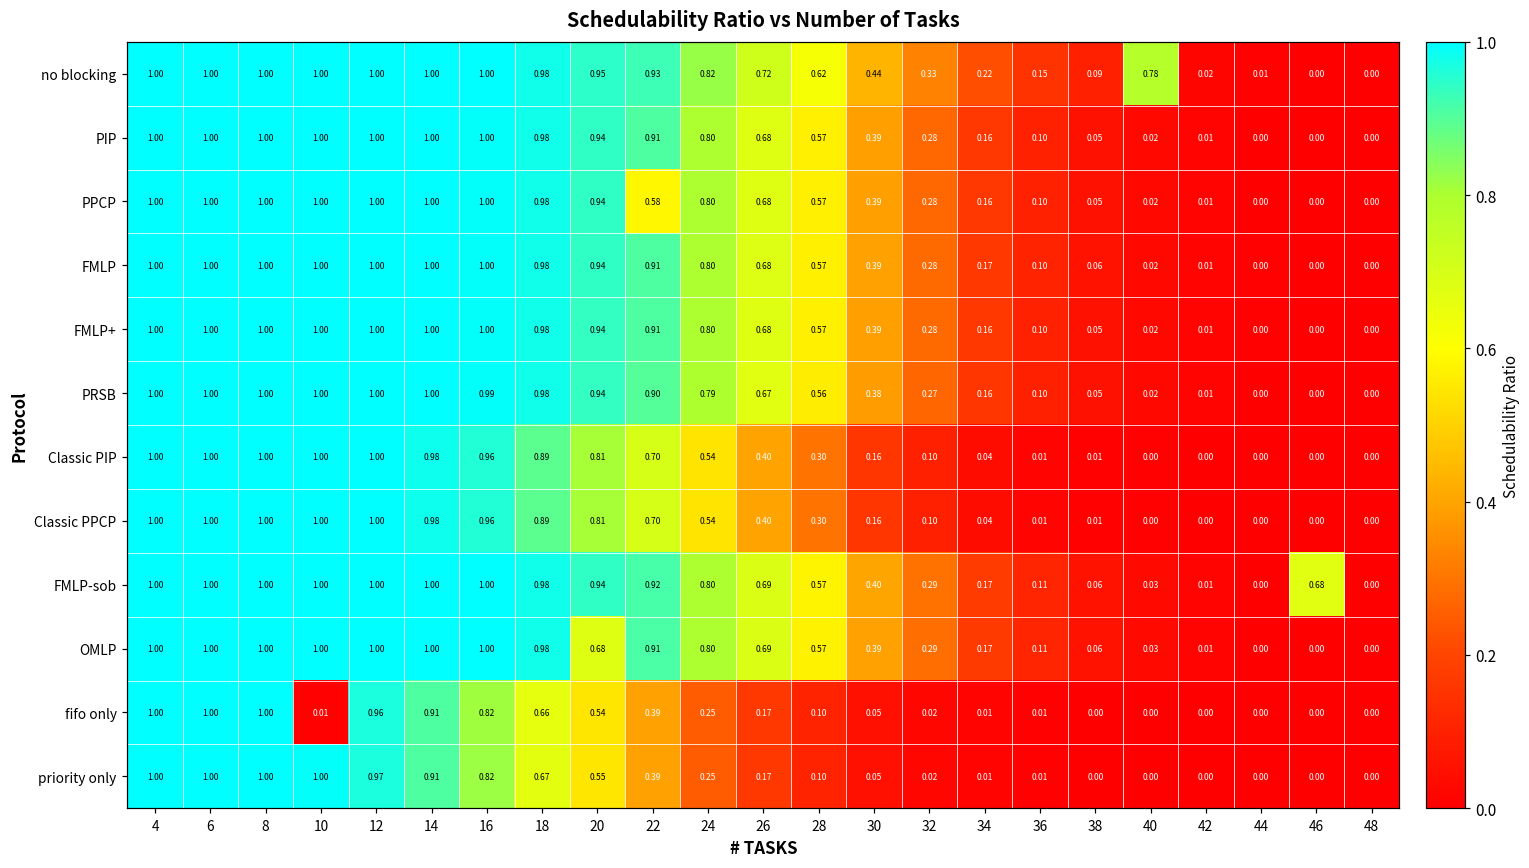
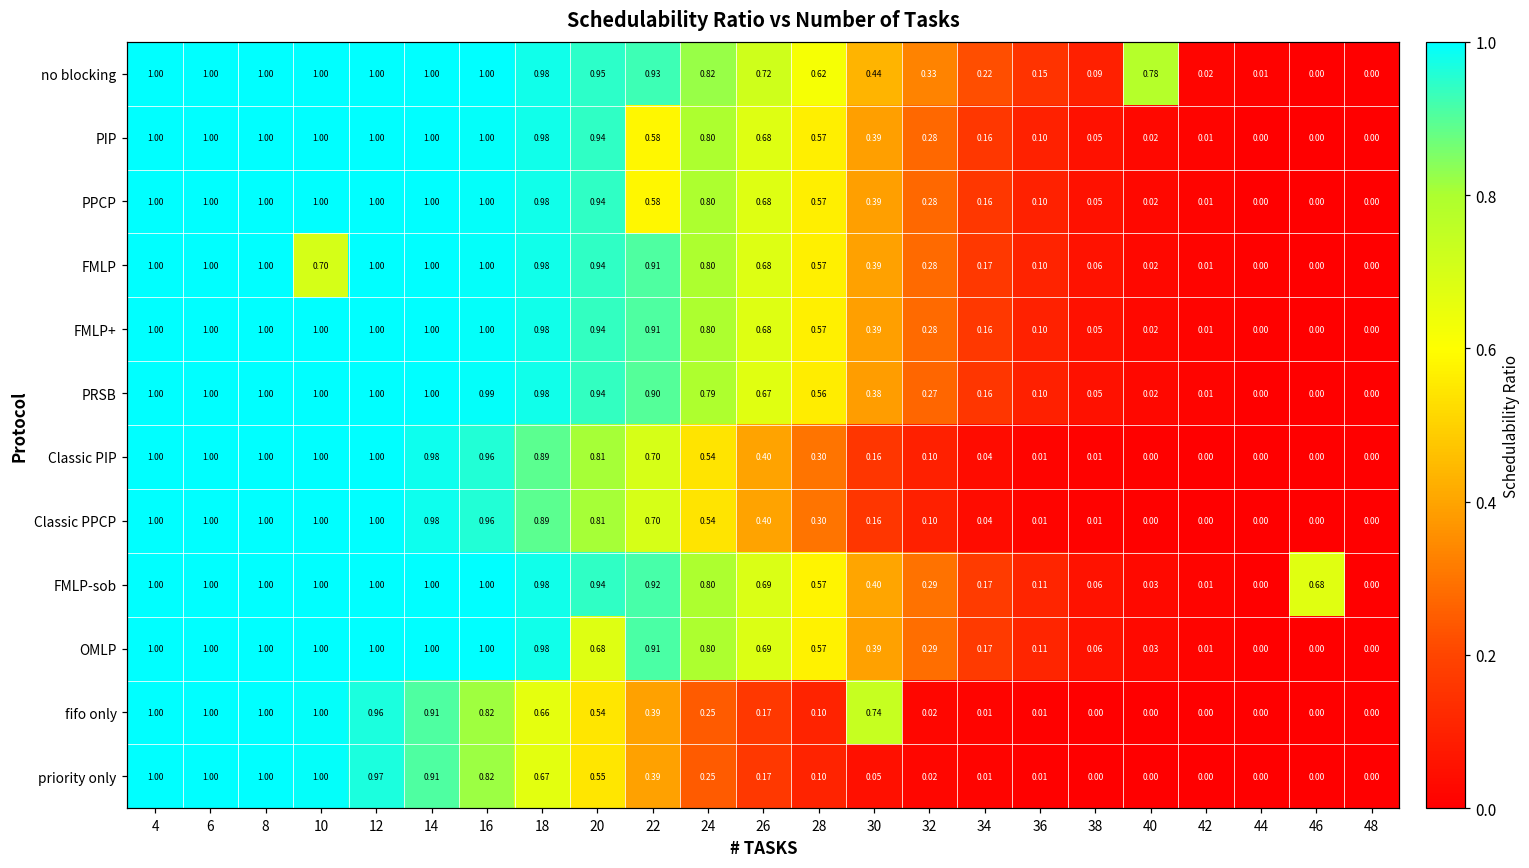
  {
    "PIP": {
      "4": 1.00,
      "6": 1.00,
      "8": 1.00,
      "10": 1.00,
      "12": 1.00,
      "14": 1.00,
      "16": 1.00,
      "18": 0.98,
      "20": 0.94,
-     "22": 0.91,
+     "22": 0.58,
      "24": 0.80,
      "26": 0.68,
      "28": 0.57,
      "30": 0.39,
      "32": 0.28,
      "34": 0.16,
      "36": 0.10,
      "38": 0.05,
      "40": 0.02,
      "42": 0.01,
      "44": 0.00,
      "46": 0.00,
      "48": 0.00
    },
    "FMLP": {
      "4": 1.00,
      "6": 1.00,
      "8": 1.00,
-     "10": 1.00,
+     "10": 0.70,
      "12": 1.00,
      "14": 1.00,
      "16": 1.00,
      "18": 0.98,
      "20": 0.94,
      "22": 0.91,
      "24": 0.80,
      "26": 0.68,
      "28": 0.57,
      "30": 0.39,
      "32": 0.28,
      "34": 0.17,
      "36": 0.10,
      "38": 0.06,
      "40": 0.02,
      "42": 0.01,
      "44": 0.00,
      "46": 0.00,
      "48": 0.00
    },
    "fifo only": {
      "4": 1.00,
      "6": 1.00,
      "8": 1.00,
-     "10": 0.01,
+     "10": 1.00,
      "12": 0.96,
      "14": 0.91,
      "16": 0.82,
      "18": 0.66,
      "20": 0.54,
      "22": 0.39,
      "24": 0.25,
      "26": 0.17,
      "28": 0.10,
-     "30": 0.05,
+     "30": 0.74,
      "32": 0.02,
      "34": 0.01,
      "36": 0.01,
      "38": 0.00,
      "40": 0.00,
      "42": 0.00,
      "44": 0.00,
      "46": 0.00,
      "48": 0.00
    }
  }
